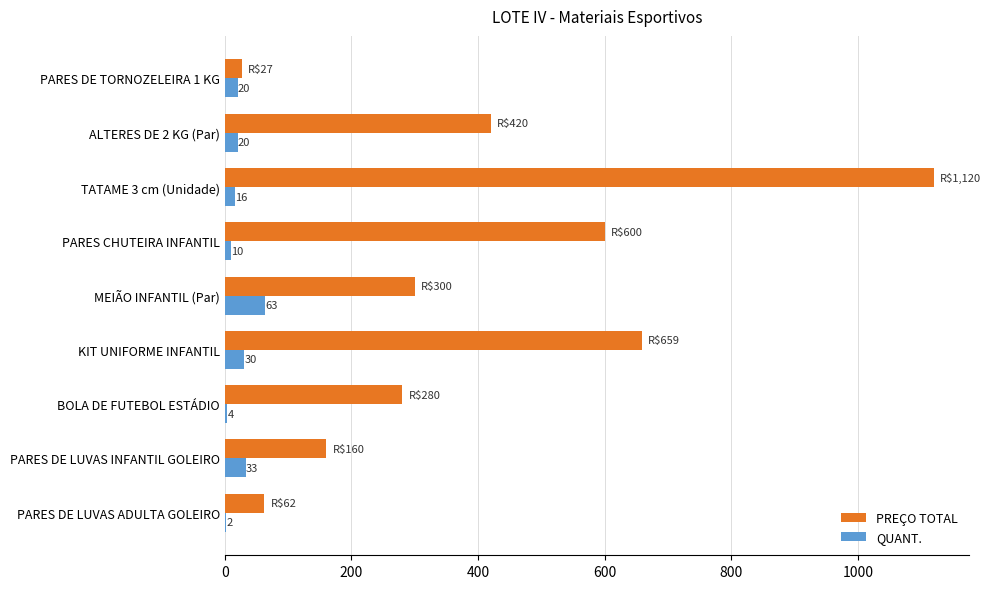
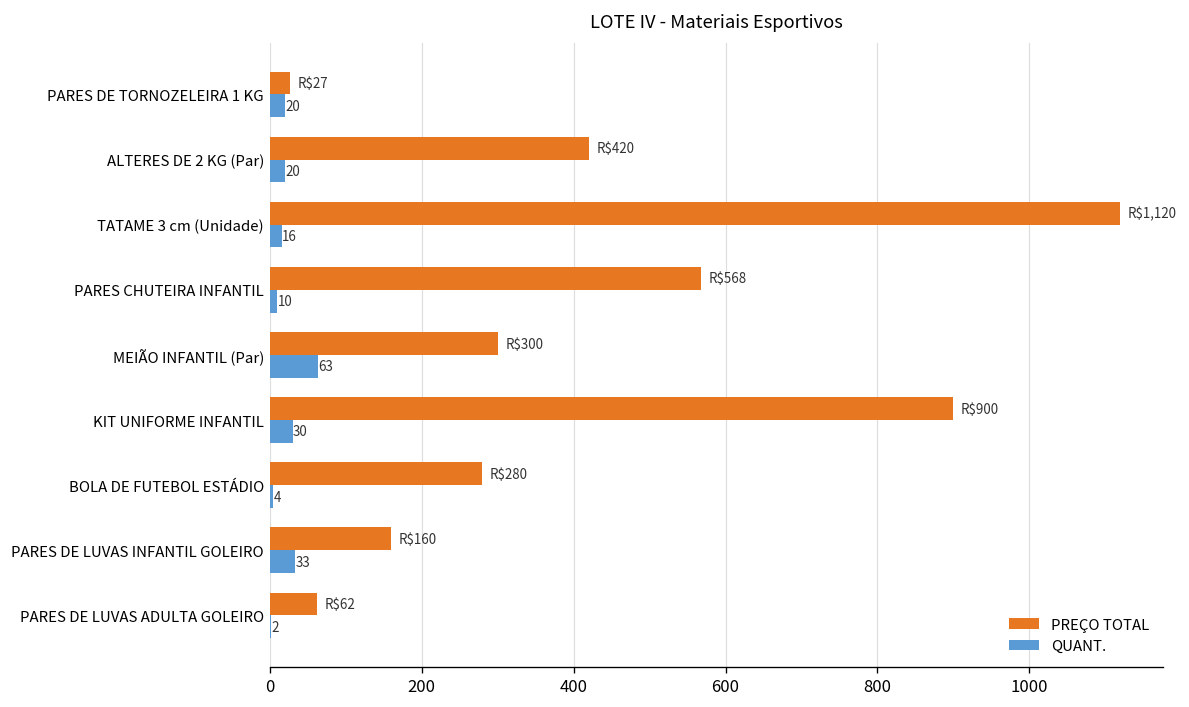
  {
    "PREÇO TOTAL": {
      "PARES DE TORNOZELEIRA 1 KG": "$27",
      "ALTERES DE 2 KG (Par)": "$420",
      "TATAME 3 cm (Unidade)": "$1,120",
-     "PARES CHUTEIRA INFANTIL": "$600",
+     "PARES CHUTEIRA INFANTIL": "$568",
      "MEIÃO INFANTIL (Par)": "$300",
-     "KIT UNIFORME INFANTIL": "$659",
+     "KIT UNIFORME INFANTIL": "$900",
      "BOLA DE FUTEBOL ESTÁDIO": "$280",
      "PARES DE LUVAS INFANTIL GOLEIRO": "$160",
      "PARES DE LUVAS ADULTA GOLEIRO": "$62"
    },
    "QUANT.": {
      "PARES DE TORNOZELEIRA 1 KG": "20",
      "ALTERES DE 2 KG (Par)": "20",
      "TATAME 3 cm (Unidade)": "16",
      "PARES CHUTEIRA INFANTIL": "10",
      "MEIÃO INFANTIL (Par)": "63",
      "KIT UNIFORME INFANTIL": "30",
      "BOLA DE FUTEBOL ESTÁDIO": "4",
      "PARES DE LUVAS INFANTIL GOLEIRO": "33",
      "PARES DE LUVAS ADULTA GOLEIRO": "2"
    }
  }
